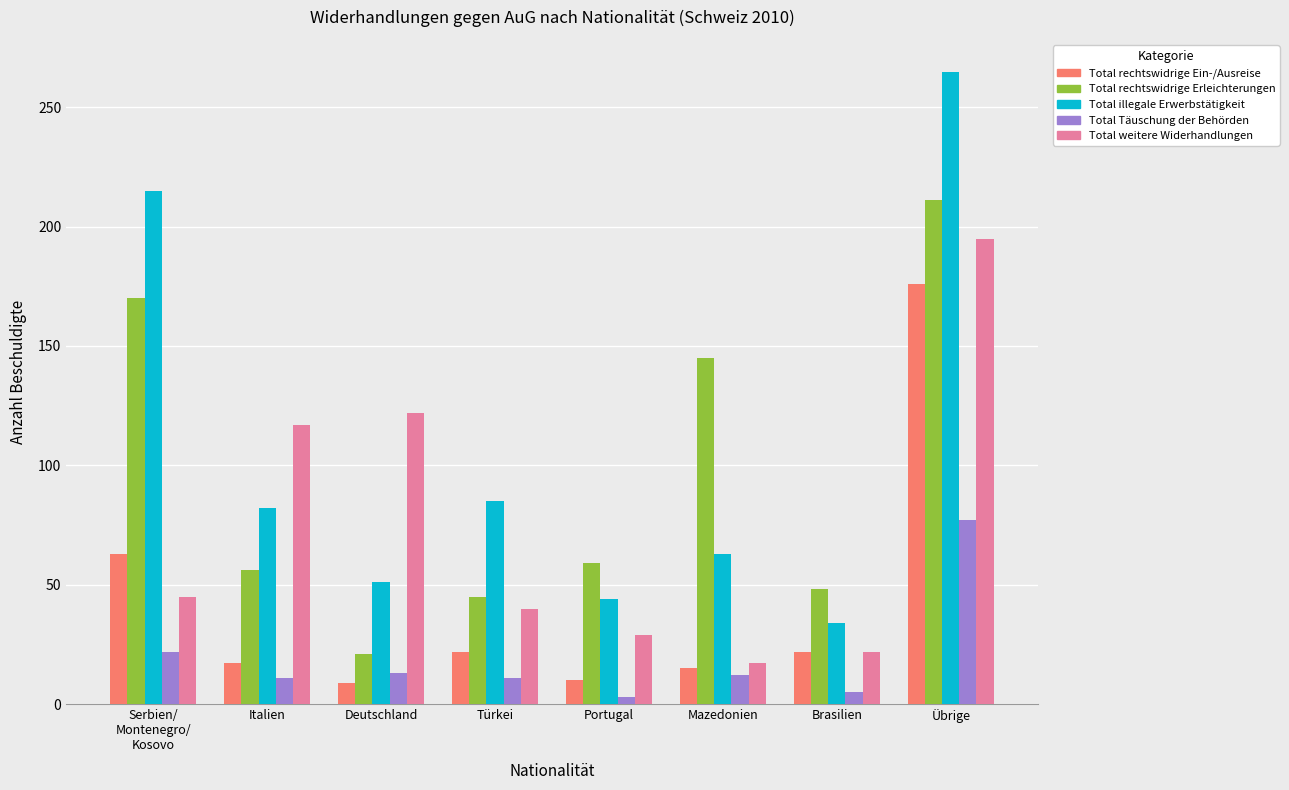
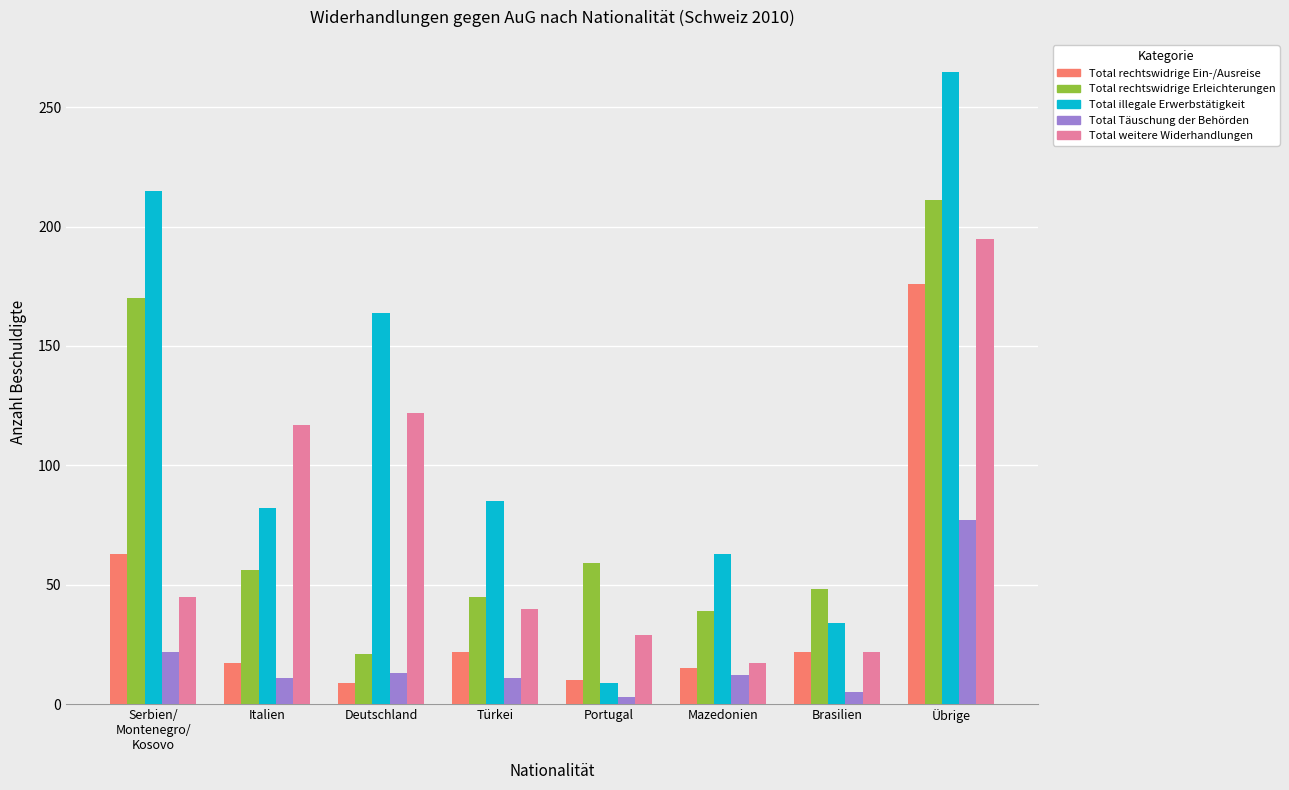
  {
    "Total rechtswidrige Erleichterungen": {
      "Serbien/ Montenegro/ Kosovo": 170,
      "Italien": 56,
      "Deutschland": 21,
      "Türkei": 45,
      "Portugal": 59,
-     "Mazedonien": 145,
+     "Mazedonien": 39,
      "Brasilien": 48,
      "Übrige": 211
    },
    "Total illegale Erwerbstätigkeit": {
      "Serbien/ Montenegro/ Kosovo": 215,
      "Italien": 82,
-     "Deutschland": 51,
+     "Deutschland": 164,
      "Türkei": 85,
-     "Portugal": 44,
+     "Portugal": 9,
      "Mazedonien": 63,
      "Brasilien": 34,
      "Übrige": 265
    },
    "Total Täuschung der Behörden": {
      "Serbien/ Montenegro/ Kosovo": 22,
      "Italien": 11,
      "Deutschland": 13,
      "Türkei": 11,
      "Portugal": 3,
      "Mazedonien": 12,
      "Brasilien": 5,
      "Übrige": 77
    }
  }
